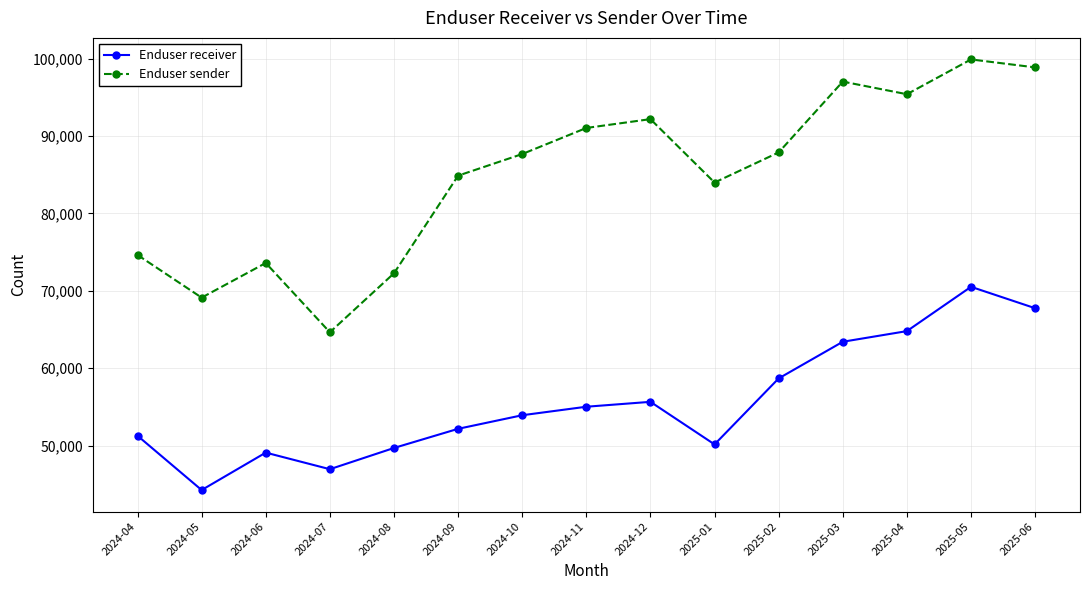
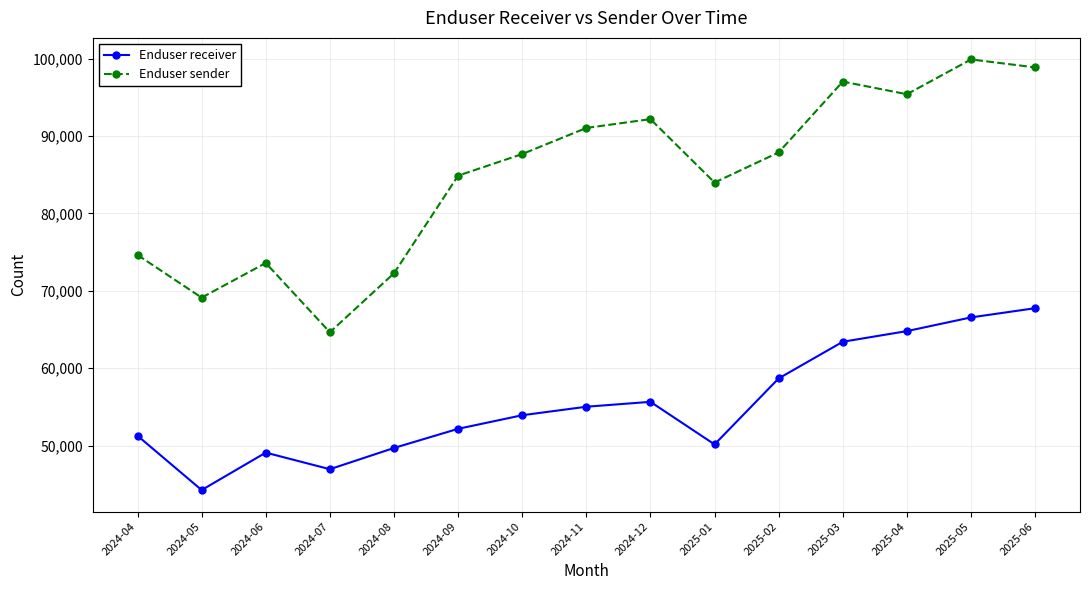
  {
    "Enduser receiver": {
      "2024-04": "51,000",
      "2024-05": "44,000",
      "2024-06": "49,000",
      "2024-07": "47,000",
      "2024-08": "50,000",
      "2024-09": "52,000",
      "2024-10": "54,000",
      "2024-11": "55,000",
      "2024-12": "56,000",
      "2025-01": "50,000",
      "2025-02": "59,000",
      "2025-03": "63,000",
      "2025-04": "65,000",
-     "2025-05": "71,000",
+     "2025-05": "67,000",
      "2025-06": "68,000"
    },
    "Enduser sender": {
      "2024-04": "75,000",
      "2024-05": "69,000",
      "2024-06": "74,000",
      "2024-07": "65,000",
      "2024-08": "72,000",
      "2024-09": "85,000",
      "2024-10": "88,000",
      "2024-11": "91,000",
      "2024-12": "92,000",
      "2025-01": "84,000",
      "2025-02": "88,000",
      "2025-03": "97,000",
      "2025-04": "95,000",
      "2025-05": "100,000",
      "2025-06": "99,000"
    }
  }
